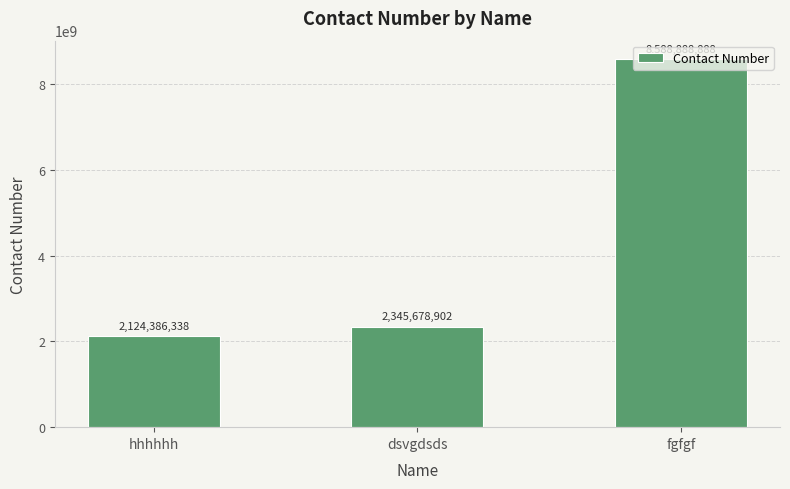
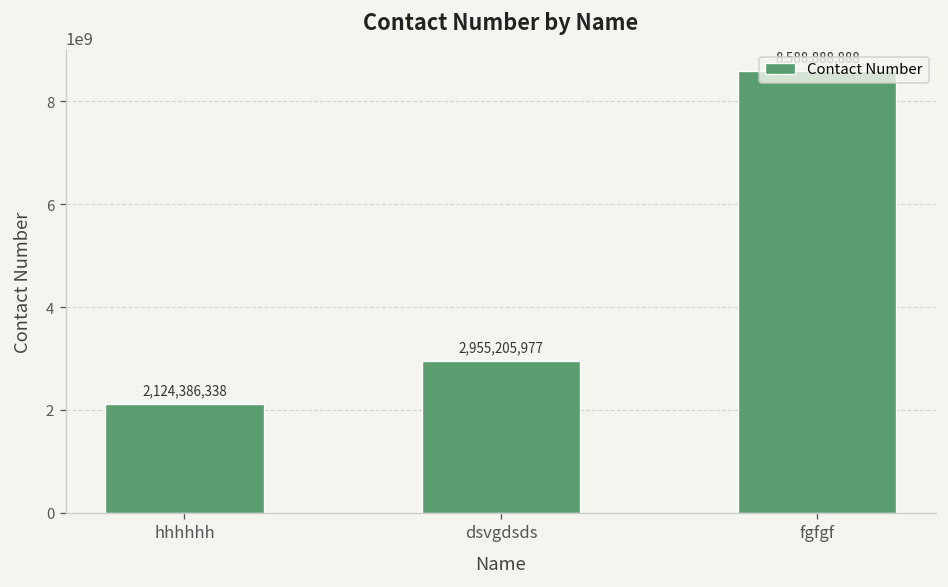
  {
    "hhhhhh": "2,124,386,338",
-   "dsvgdsds": "2,345,678,902"
+   "dsvgdsds": "2,955,205,977"
  }
